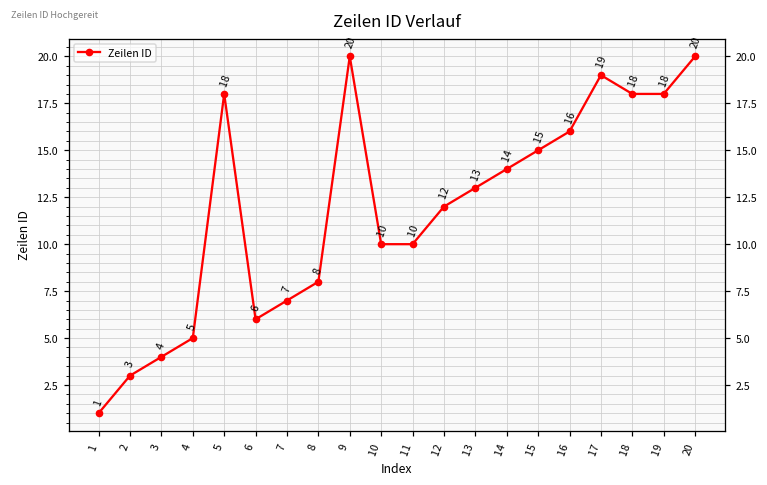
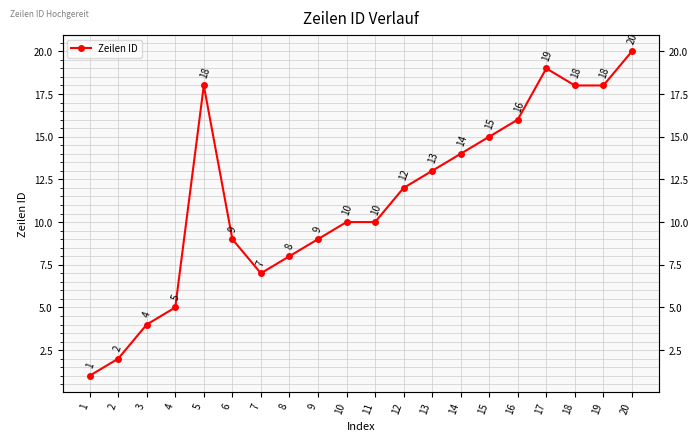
  {
    "1": 1,
-   "2": 3,
+   "2": 2,
    "3": 4,
    "4": 5,
    "5": 18,
-   "6": 6,
+   "6": 9,
    "7": 7,
    "8": 8,
-   "9": 20,
+   "9": 9,
    "10": 10,
    "11": 10,
    "12": 12,
    "13": 13,
    "14": 14,
    "15": 15,
    "16": 16,
    "17": 19,
    "18": 18,
    "19": 18,
    "20": 20
  }
